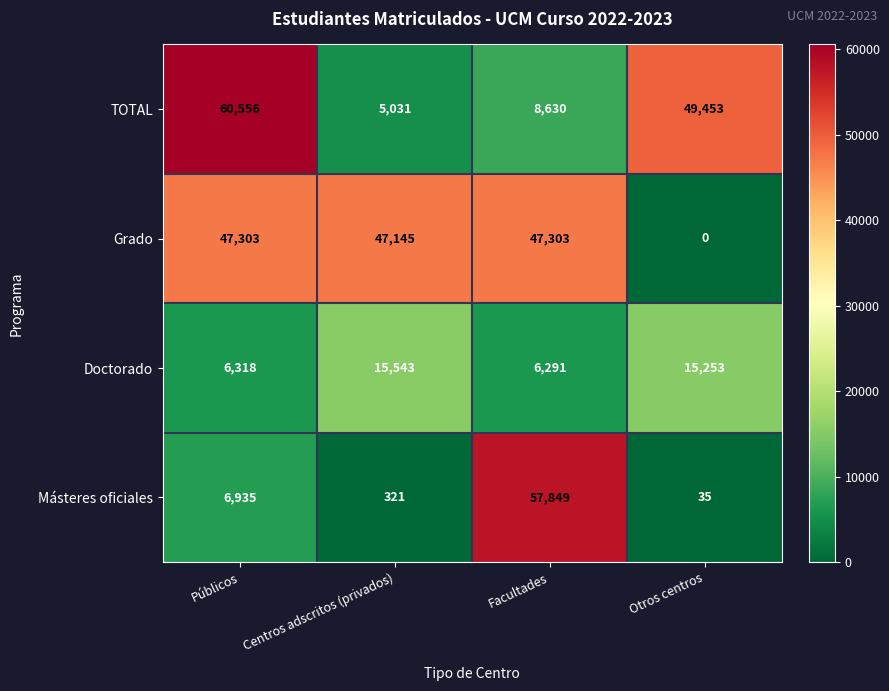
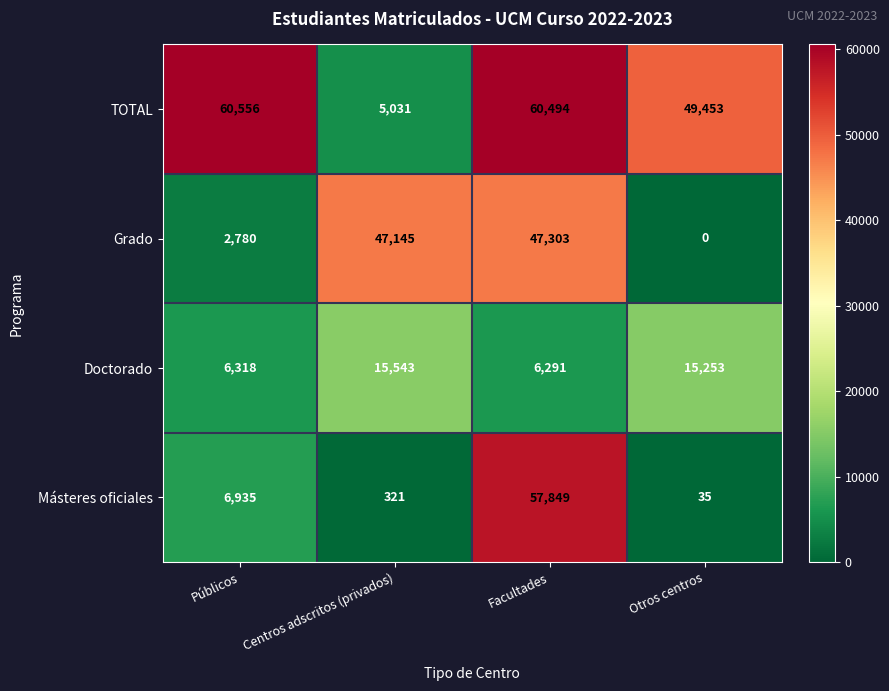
  {
    "TOTAL": {
      "Públicos": "60,556",
      "Centros adscritos (privados)": "5,031",
-     "Facultades": "8,630",
+     "Facultades": "60,494",
      "Otros centros": "49,453"
    },
    "Grado": {
-     "Públicos": "47,303",
+     "Públicos": "2,780",
      "Centros adscritos (privados)": "47,145",
      "Facultades": "47,303",
      "Otros centros": "0"
    },
    "Doctorado": {
      "Públicos": "6,318",
      "Centros adscritos (privados)": "15,543",
      "Facultades": "6,291",
      "Otros centros": "15,253"
    },
    "Másteres oficiales": {
      "Públicos": "6,935",
      "Centros adscritos (privados)": "321",
      "Facultades": "57,849",
      "Otros centros": "35"
    }
  }
